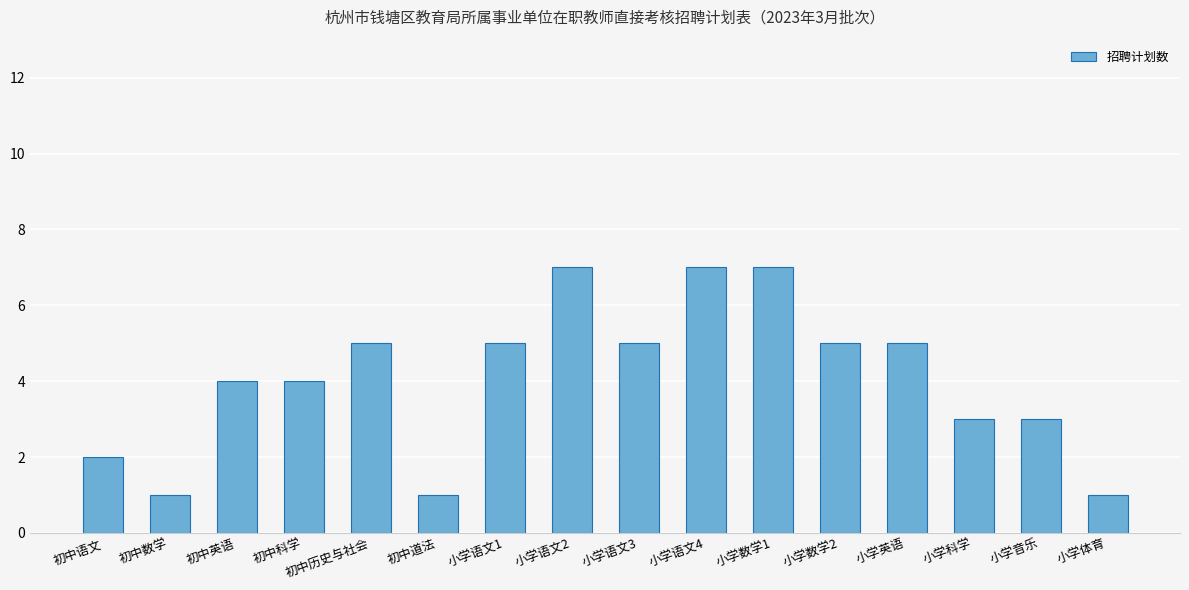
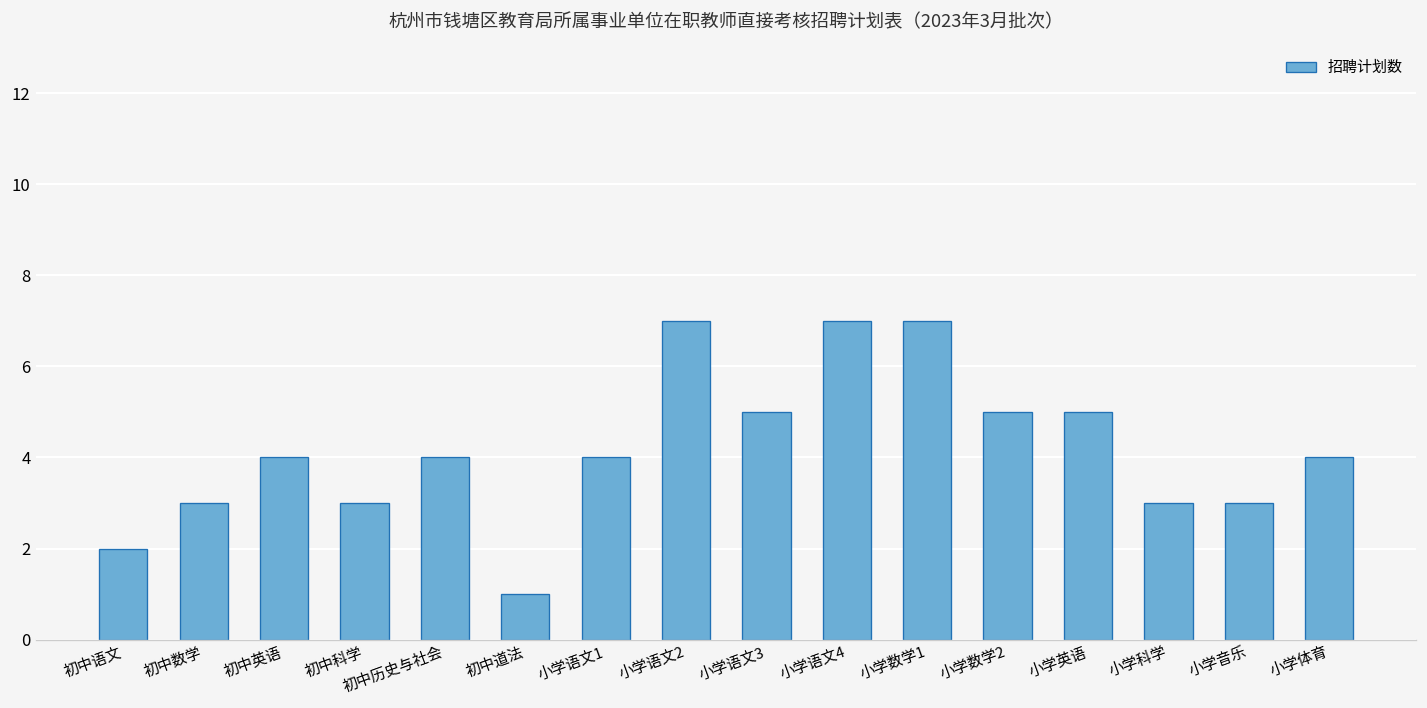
  {
    "初中语文": 2,
-   "初中数学": 1,
+   "初中数学": 3,
    "初中英语": 4,
-   "初中科学": 4,
-   "初中历史与社会": 5,
+   "初中科学": 3,
+   "初中历史与社会": 4,
    "初中道法": 1,
-   "小学语文1": 5,
+   "小学语文1": 4,
    "小学语文2": 7,
    "小学语文3": 5,
    "小学语文4": 7,
    "小学数学1": 7,
    "小学数学2": 5,
    "小学英语": 5,
    "小学科学": 3,
    "小学音乐": 3,
-   "小学体育": 1
+   "小学体育": 4
  }
